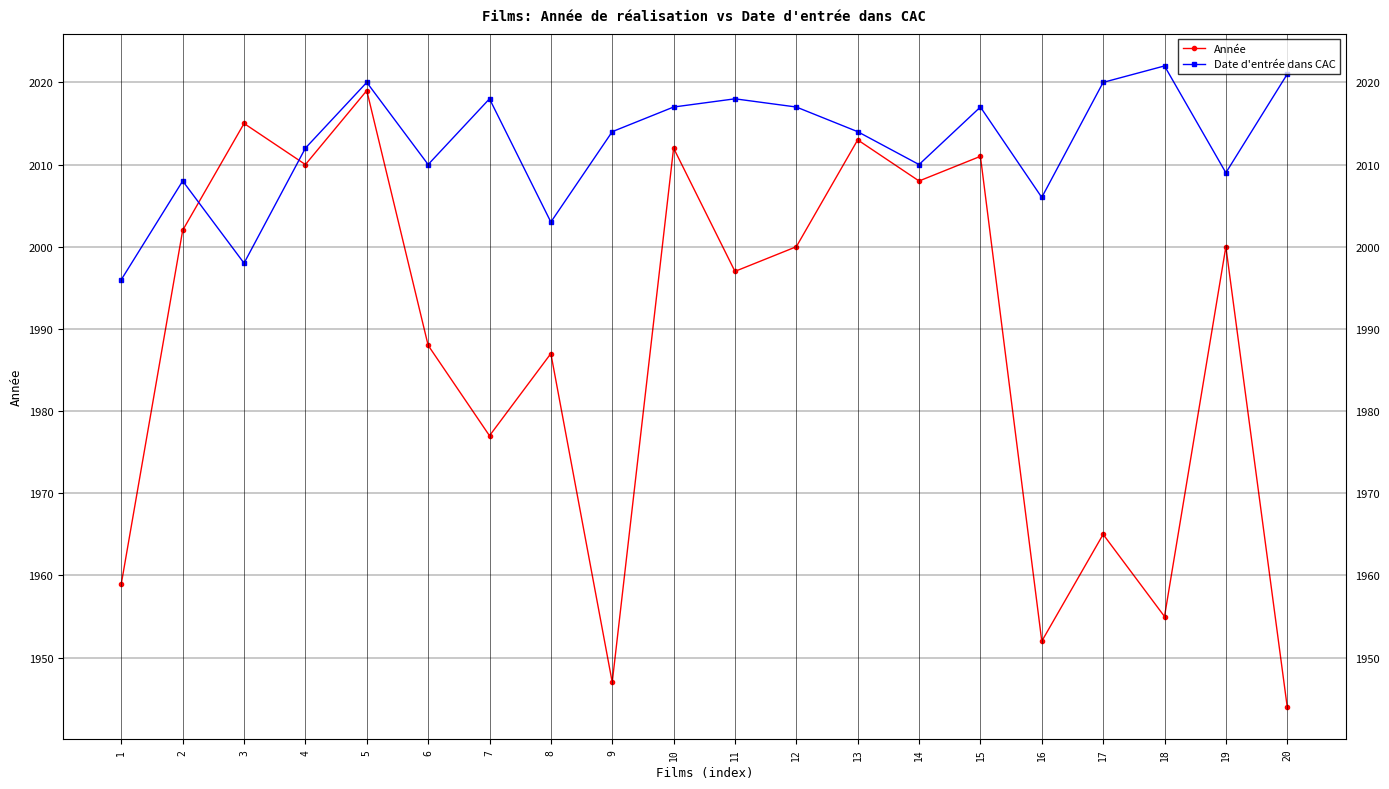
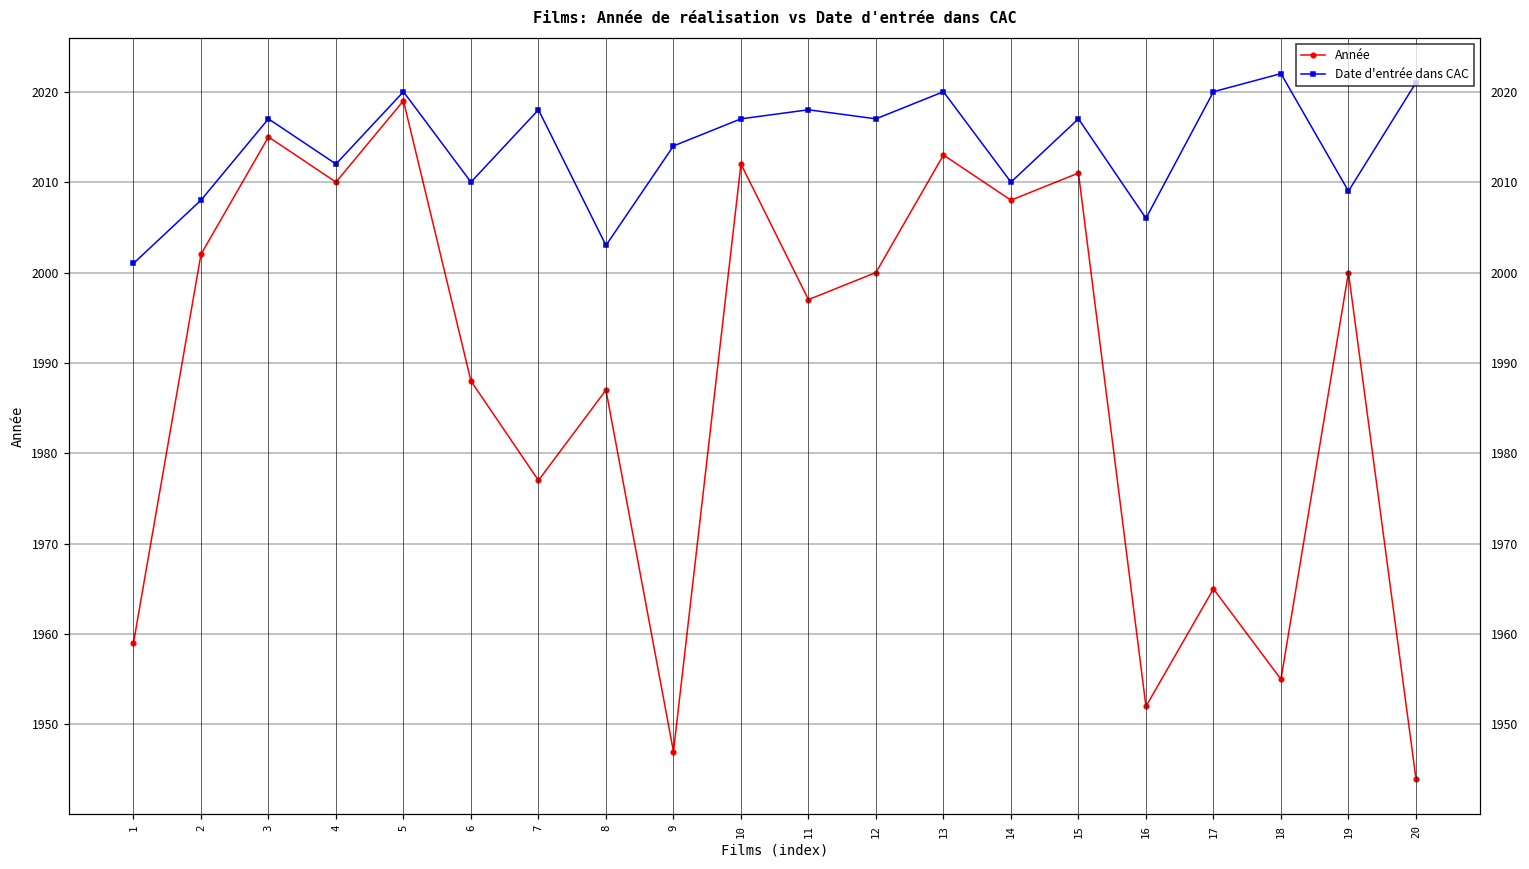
  {
    "Année": {
      "1": 1959,
      "2": 2002,
      "3": 2015,
      "4": 2010,
      "5": 2019,
      "6": 1988,
      "7": 1977,
      "8": 1987,
      "9": 1947,
      "10": 2012,
      "11": 1997,
      "12": 2000,
      "13": 2013,
      "14": 2008,
      "15": 2011,
      "16": 1952,
      "17": 1965,
      "18": 1955,
      "19": 2000,
      "20": 1944
    },
    "Date d'entrée dans CAC": {
-     "1": 1996,
+     "1": 2001,
      "2": 2008,
-     "3": 1998,
+     "3": 2017,
      "4": 2012,
      "5": 2020,
      "6": 2010,
      "7": 2018,
      "8": 2003,
      "9": 2014,
      "10": 2017,
      "11": 2018,
      "12": 2017,
-     "13": 2014,
+     "13": 2020,
      "14": 2010,
      "15": 2017,
      "16": 2006,
      "17": 2020,
      "18": 2022,
      "19": 2009,
      "20": 2021
    }
  }
